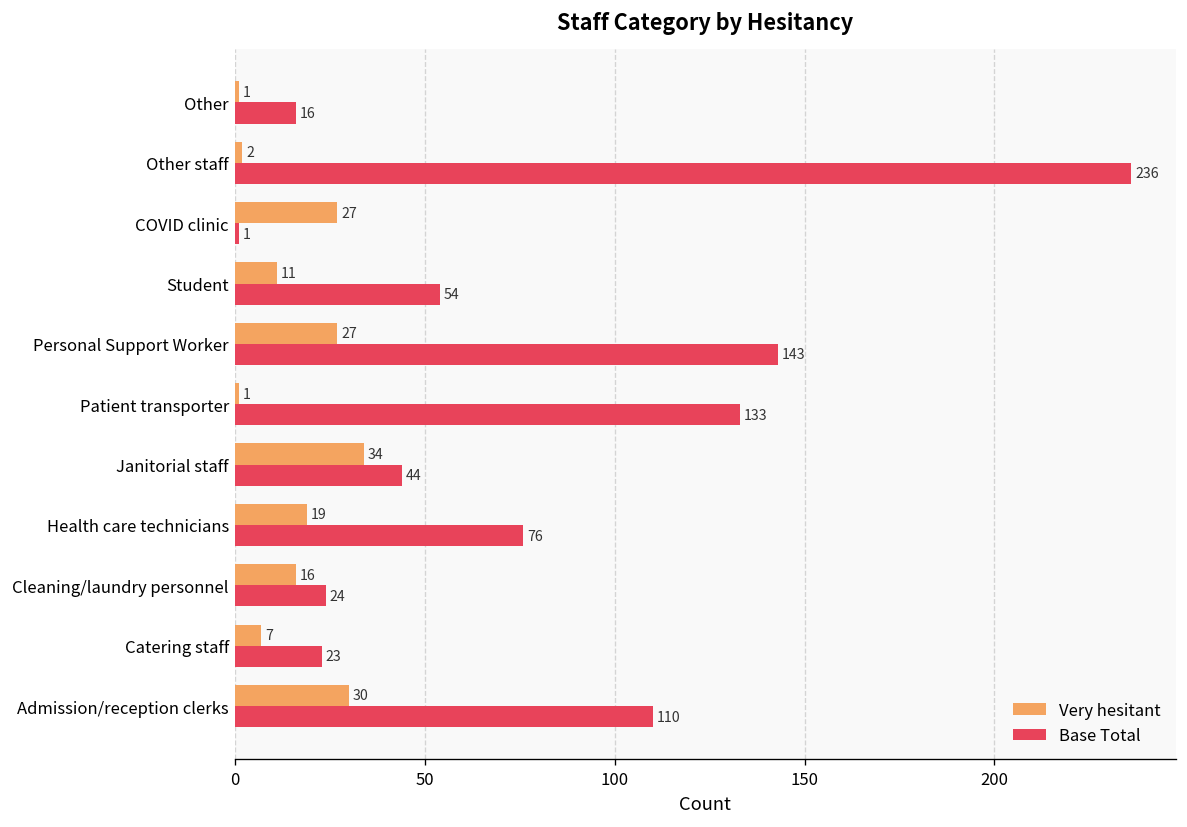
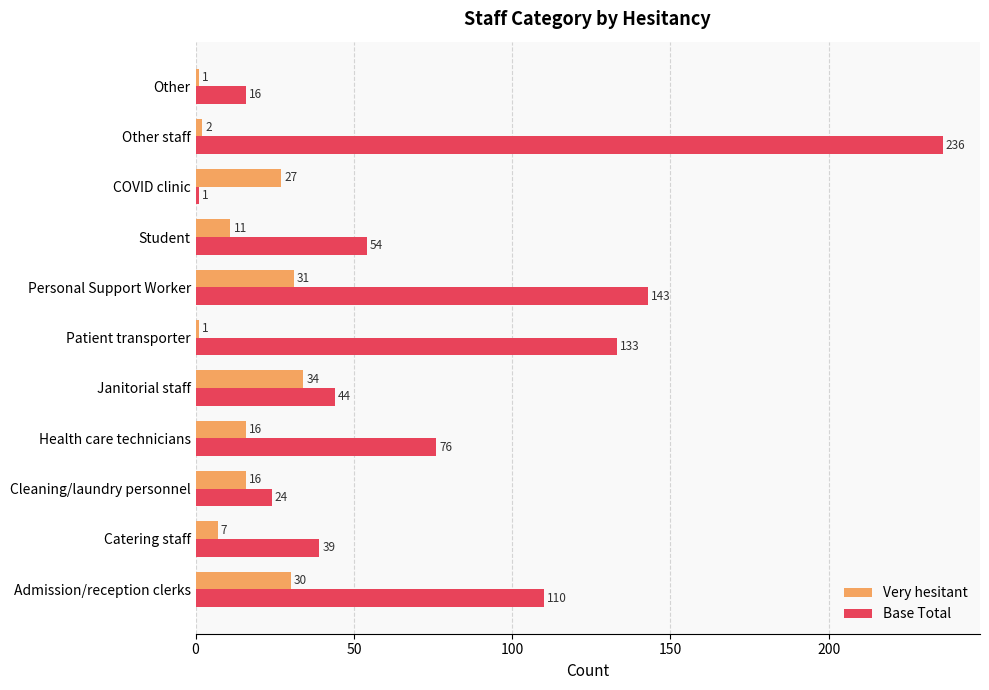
  {
    "Very hesitant": {
      "Other": 1,
      "Other staff": 2,
      "COVID clinic": 27,
      "Student": 11,
-     "Personal Support Worker": 27,
+     "Personal Support Worker": 31,
      "Patient transporter": 1,
      "Janitorial staff": 34,
-     "Health care technicians": 19,
+     "Health care technicians": 16,
      "Cleaning/laundry personnel": 16,
      "Catering staff": 7,
      "Admission/reception clerks": 30
    },
    "Base Total": {
      "Other": 16,
      "Other staff": 236,
      "COVID clinic": 1,
      "Student": 54,
      "Personal Support Worker": 143,
      "Patient transporter": 133,
      "Janitorial staff": 44,
      "Health care technicians": 76,
      "Cleaning/laundry personnel": 24,
-     "Catering staff": 23,
+     "Catering staff": 39,
      "Admission/reception clerks": 110
    }
  }
